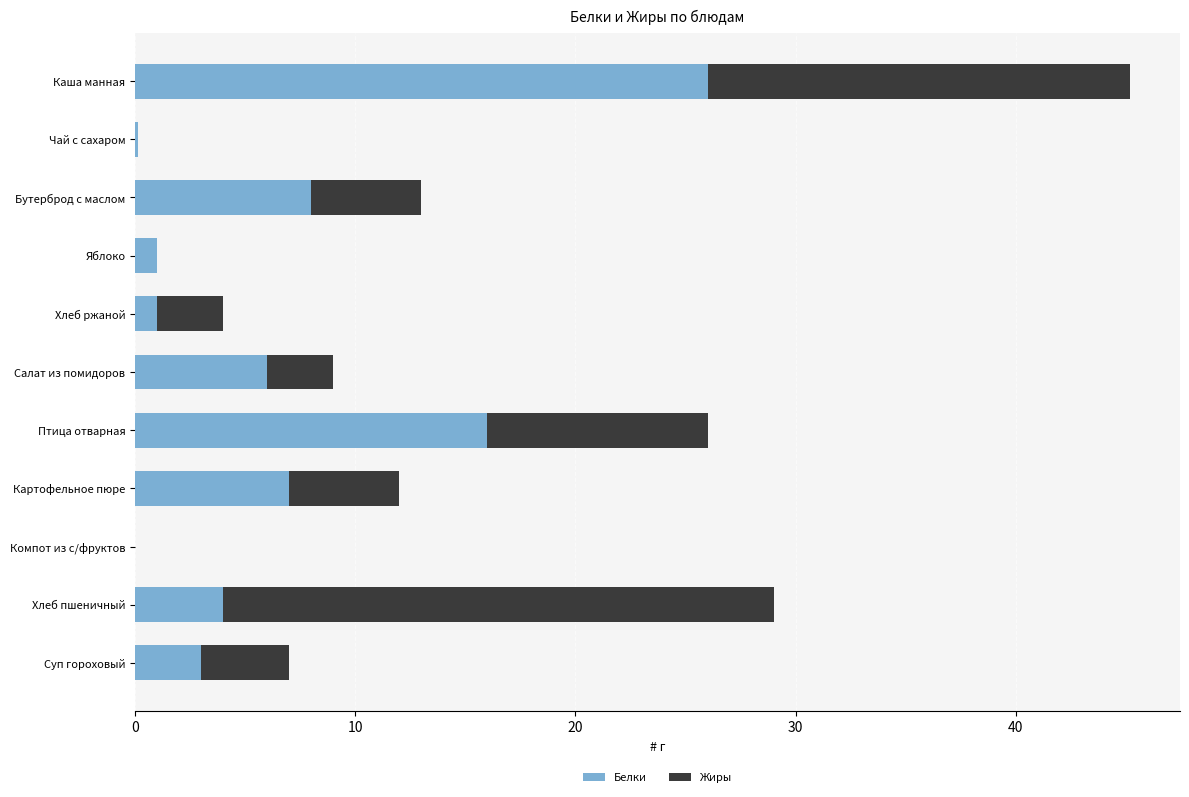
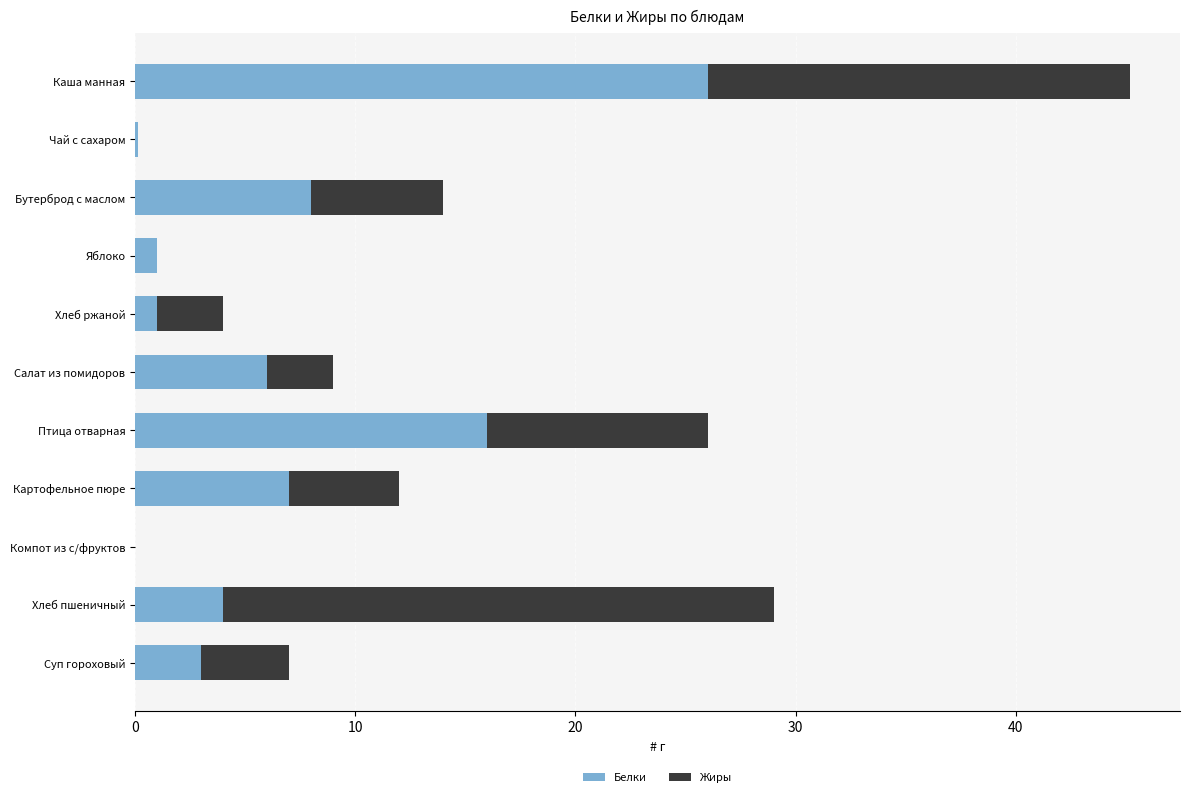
  {
    "Белки": {
      "Каша манная": 26,
      "Чай с сахаром": 0.1,
      "Бутерброд с маслом": 8,
      "Яблоко": 1,
      "Хлеб ржаной": 1,
      "Салат из помидоров": 6,
      "Птица отварная": 16,
      "Картофельное пюре": 7,
      "Компот из с/фруктов": 0,
      "Хлеб пшеничный": 4,
      "Суп гороховый": 3
    },
    "Жиры": {
      "Каша манная": 19.2,
      "Чай с сахаром": 0,
-     "Бутерброд с маслом": 5,
+     "Бутерброд с маслом": 6,
      "Яблоко": 0,
      "Хлеб ржаной": 3,
      "Салат из помидоров": 3,
      "Птица отварная": 10,
      "Картофельное пюре": 5,
      "Компот из с/фруктов": 0,
      "Хлеб пшеничный": 25,
      "Суп гороховый": 4
    }
  }
